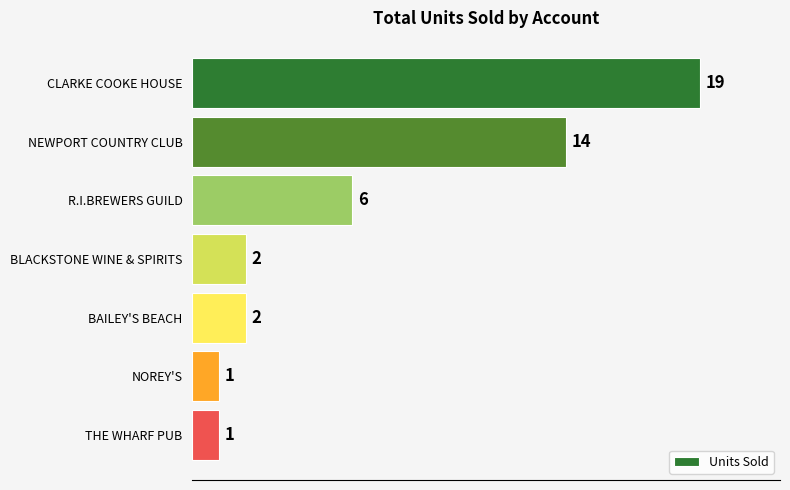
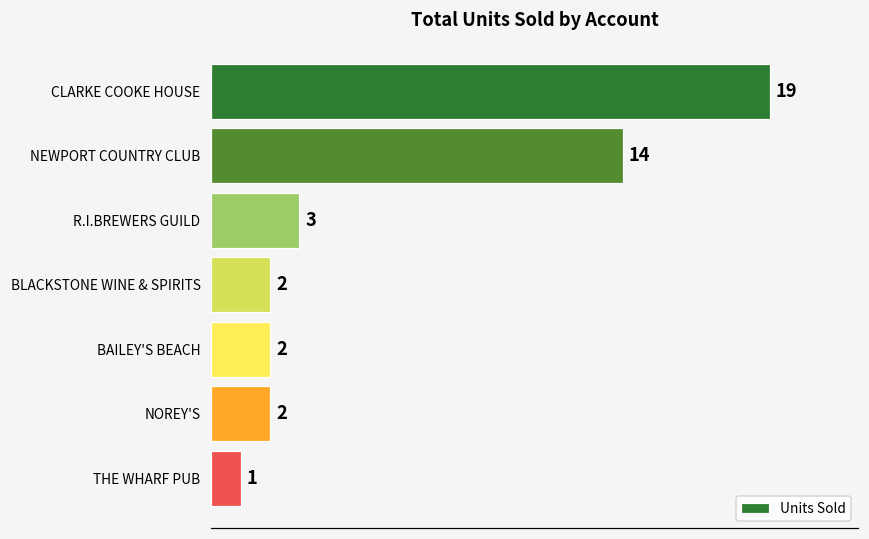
  {
    "CLARKE COOKE HOUSE": 19,
    "NEWPORT COUNTRY CLUB": 14,
-   "R.I.BREWERS GUILD": 6,
+   "R.I.BREWERS GUILD": 3,
    "BLACKSTONE WINE & SPIRITS": 2,
    "BAILEY'S BEACH": 2,
-   "NOREY'S": 1,
+   "NOREY'S": 2,
    "THE WHARF PUB": 1
  }
